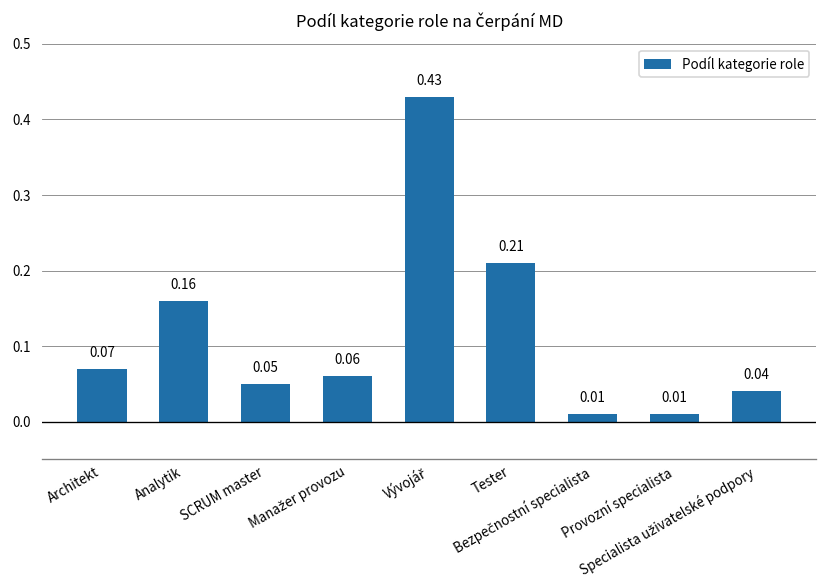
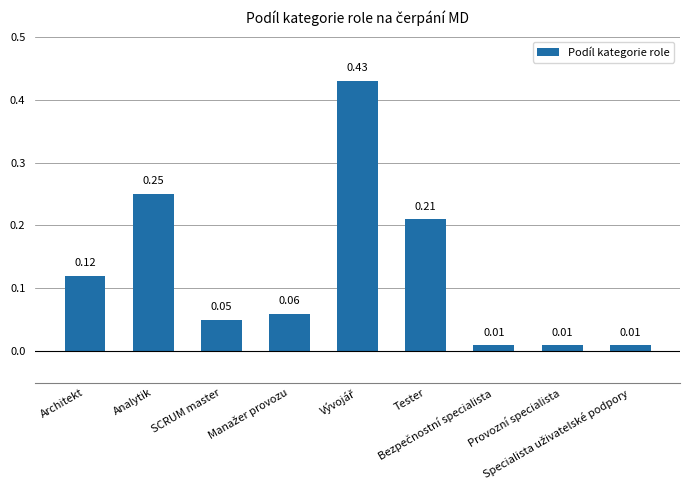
  {
-   "Architekt": 0.07,
-   "Analytik": 0.16,
+   "Architekt": 0.12,
+   "Analytik": 0.25,
    "SCRUM master": 0.05,
    "Manažer provozu": 0.06,
    "Vývojář": 0.43,
    "Tester": 0.21,
    "Bezpečnostní specialista": 0.01,
    "Provozní specialista": 0.01,
-   "Specialista uživatelské podpory": 0.04
+   "Specialista uživatelské podpory": 0.01
  }
